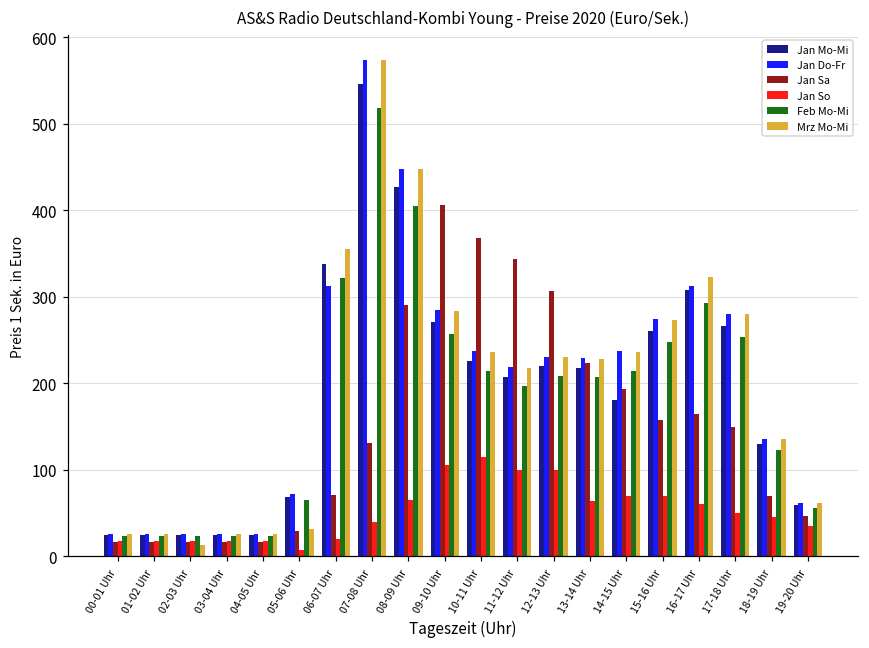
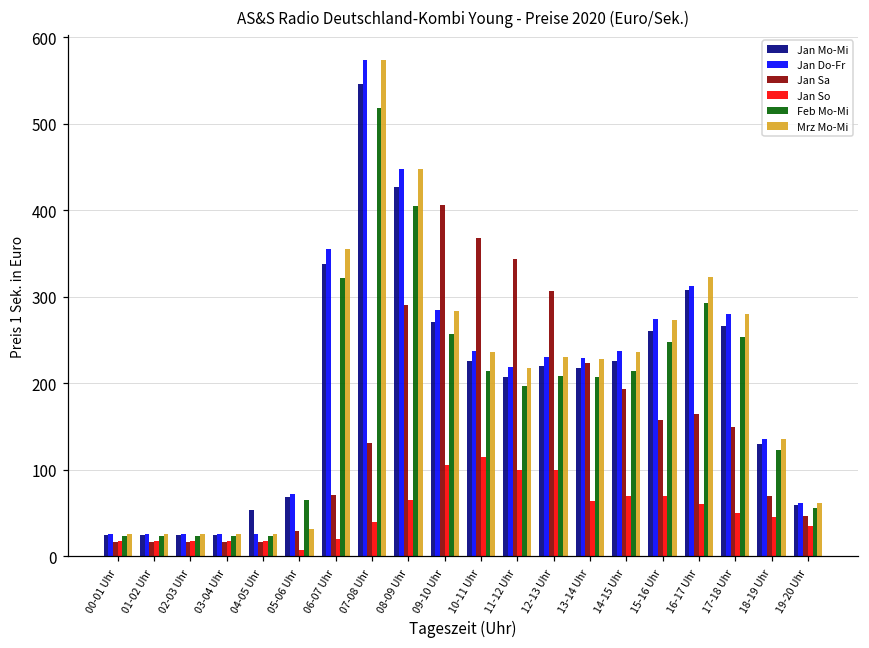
  {
    "Jan Mo-Mi": {
      "00-01 Uhr": 20,
      "01-02 Uhr": 20,
      "02-03 Uhr": 20,
      "03-04 Uhr": 20,
-     "04-05 Uhr": 20,
+     "04-05 Uhr": 50,
      "05-06 Uhr": 70,
      "06-07 Uhr": 340,
      "07-08 Uhr": 550,
      "08-09 Uhr": 430,
      "09-10 Uhr": 270,
      "10-11 Uhr": 230,
      "11-12 Uhr": 210,
      "12-13 Uhr": 220,
      "13-14 Uhr": 220,
-     "14-15 Uhr": 180,
+     "14-15 Uhr": 230,
      "15-16 Uhr": 260,
      "16-17 Uhr": 310,
      "17-18 Uhr": 270,
      "18-19 Uhr": 130,
      "19-20 Uhr": 60
    },
    "Jan Do-Fr": {
      "00-01 Uhr": 30,
      "01-02 Uhr": 30,
      "02-03 Uhr": 30,
      "03-04 Uhr": 30,
      "04-05 Uhr": 30,
      "05-06 Uhr": 70,
-     "06-07 Uhr": 310,
+     "06-07 Uhr": 360,
      "07-08 Uhr": 570,
      "08-09 Uhr": 450,
      "09-10 Uhr": 280,
      "10-11 Uhr": 240,
      "11-12 Uhr": 220,
      "12-13 Uhr": 230,
      "13-14 Uhr": 230,
      "14-15 Uhr": 240,
      "15-16 Uhr": 270,
      "16-17 Uhr": 310,
      "17-18 Uhr": 280,
      "18-19 Uhr": 140,
      "19-20 Uhr": 60
    },
    "Jan Sa": {
      "00-01 Uhr": 20,
      "01-02 Uhr": 20,
      "02-03 Uhr": 20,
      "03-04 Uhr": 20,
      "04-05 Uhr": 20,
      "05-06 Uhr": 30,
      "06-07 Uhr": 70,
      "07-08 Uhr": 130,
      "08-09 Uhr": 290,
      "09-10 Uhr": 410,
      "10-11 Uhr": 370,
      "11-12 Uhr": 340,
      "12-13 Uhr": 310,
      "13-14 Uhr": 220,
      "14-15 Uhr": 190,
      "15-16 Uhr": 160,
      "16-17 Uhr": 160,
      "17-18 Uhr": 150,
      "18-19 Uhr": 70,
      "19-20 Uhr": 50
    },
    "Jan So": {
      "00-01 Uhr": 20,
      "01-02 Uhr": 20,
      "02-03 Uhr": 20,
      "03-04 Uhr": 20,
      "04-05 Uhr": 20,
      "05-06 Uhr": 10,
      "06-07 Uhr": 20,
      "07-08 Uhr": 40,
      "08-09 Uhr": 70,
      "09-10 Uhr": 110,
      "10-11 Uhr": 120,
      "11-12 Uhr": 100,
      "12-13 Uhr": 100,
      "13-14 Uhr": 60,
      "14-15 Uhr": 70,
      "15-16 Uhr": 70,
      "16-17 Uhr": 60,
      "17-18 Uhr": 50,
      "18-19 Uhr": 50,
      "19-20 Uhr": 40
    },
    "Feb Mo-Mi": {
      "00-01 Uhr": 20,
      "01-02 Uhr": 20,
      "02-03 Uhr": 20,
      "03-04 Uhr": 20,
      "04-05 Uhr": 20,
      "05-06 Uhr": 70,
      "06-07 Uhr": 320,
      "07-08 Uhr": 520,
      "08-09 Uhr": 410,
      "09-10 Uhr": 260,
      "10-11 Uhr": 210,
      "11-12 Uhr": 200,
      "12-13 Uhr": 210,
      "13-14 Uhr": 210,
      "14-15 Uhr": 210,
      "15-16 Uhr": 250,
      "16-17 Uhr": 290,
      "17-18 Uhr": 250,
      "18-19 Uhr": 120,
      "19-20 Uhr": 60
    },
    "Mrz Mo-Mi": {
      "00-01 Uhr": 30,
      "01-02 Uhr": 30,
-     "02-03 Uhr": 10,
+     "02-03 Uhr": 30,
      "03-04 Uhr": 30,
      "04-05 Uhr": 30,
      "05-06 Uhr": 30,
      "06-07 Uhr": 360,
      "07-08 Uhr": 570,
      "08-09 Uhr": 450,
      "09-10 Uhr": 280,
      "10-11 Uhr": 240,
      "11-12 Uhr": 220,
      "12-13 Uhr": 230,
      "13-14 Uhr": 230,
      "14-15 Uhr": 240,
      "15-16 Uhr": 270,
      "16-17 Uhr": 320,
      "17-18 Uhr": 280,
      "18-19 Uhr": 140,
      "19-20 Uhr": 60
    }
  }
